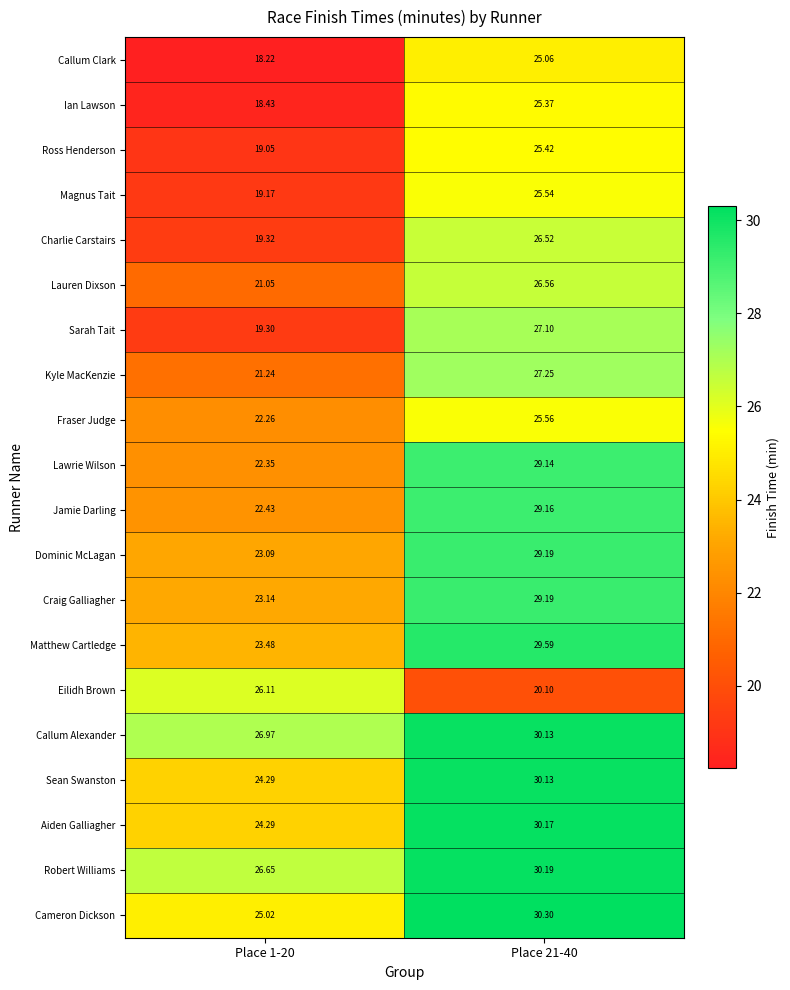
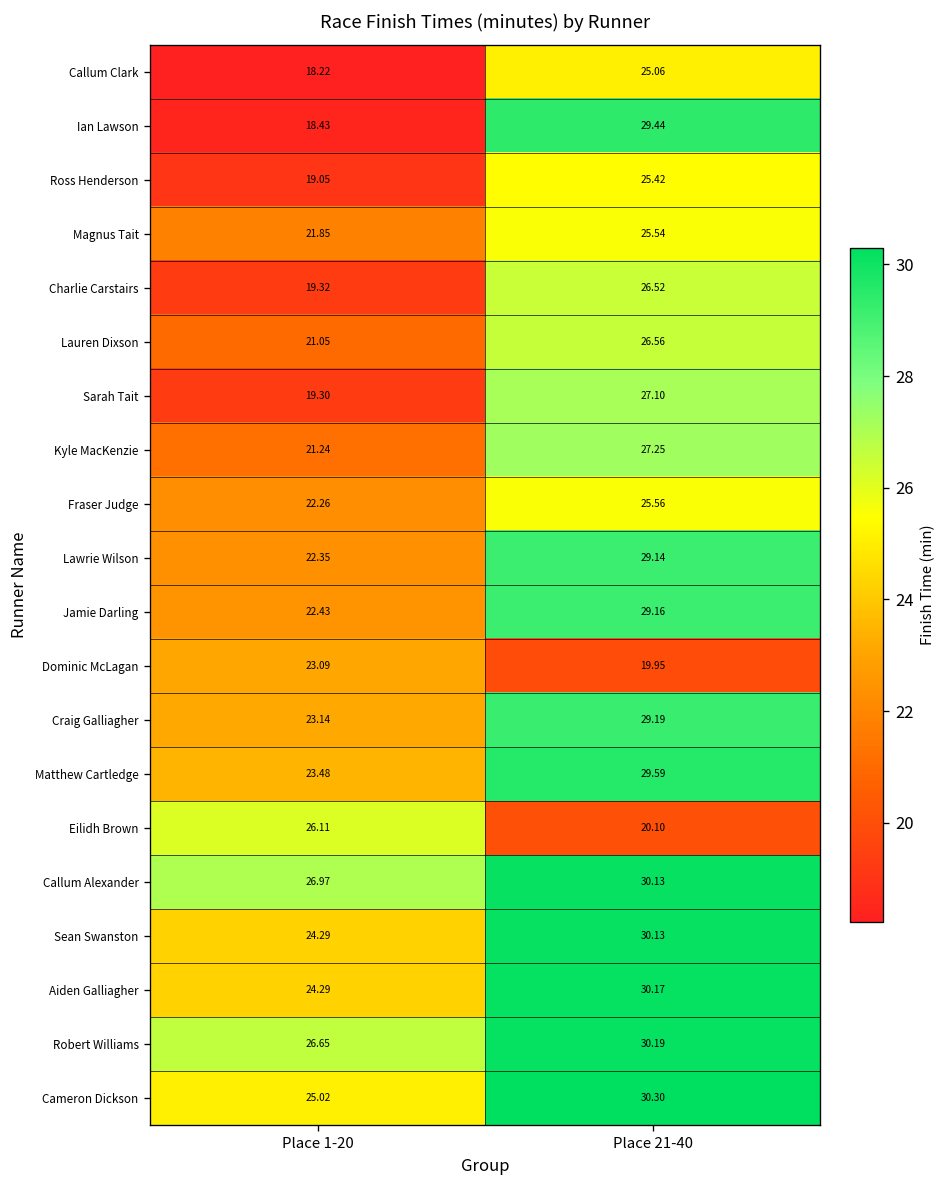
  {
    "Callum Clark": {
      "Place 1-20": 18.22,
      "Place 21-40": 25.06
    },
    "Ian Lawson": {
      "Place 1-20": 18.43,
-     "Place 21-40": 25.37
+     "Place 21-40": 29.44
    },
    "Ross Henderson": {
      "Place 1-20": 19.05,
      "Place 21-40": 25.42
    },
    "Magnus Tait": {
-     "Place 1-20": 19.17,
+     "Place 1-20": 21.85,
      "Place 21-40": 25.54
    },
    "Charlie Carstairs": {
      "Place 1-20": 19.32,
      "Place 21-40": 26.52
    },
    "Lauren Dixson": {
      "Place 1-20": 21.05,
      "Place 21-40": 26.56
    },
    "Sarah Tait": {
      "Place 1-20": 19.30,
      "Place 21-40": 27.10
    },
    "Kyle MacKenzie": {
      "Place 1-20": 21.24,
      "Place 21-40": 27.25
    },
    "Fraser Judge": {
      "Place 1-20": 22.26,
      "Place 21-40": 25.56
    },
    "Lawrie Wilson": {
      "Place 1-20": 22.35,
      "Place 21-40": 29.14
    },
    "Jamie Darling": {
      "Place 1-20": 22.43,
      "Place 21-40": 29.16
    },
    "Dominic McLagan": {
      "Place 1-20": 23.09,
-     "Place 21-40": 29.19
+     "Place 21-40": 19.95
    },
    "Craig Galliagher": {
      "Place 1-20": 23.14,
      "Place 21-40": 29.19
    },
    "Matthew Cartledge": {
      "Place 1-20": 23.48,
      "Place 21-40": 29.59
    },
    "Eilidh Brown": {
      "Place 1-20": 26.11,
      "Place 21-40": 20.10
    },
    "Callum Alexander": {
      "Place 1-20": 26.97,
      "Place 21-40": 30.13
    },
    "Sean Swanston": {
      "Place 1-20": 24.29,
      "Place 21-40": 30.13
    },
    "Aiden Galliagher": {
      "Place 1-20": 24.29,
      "Place 21-40": 30.17
    },
    "Robert Williams": {
      "Place 1-20": 26.65,
      "Place 21-40": 30.19
    },
    "Cameron Dickson": {
      "Place 1-20": 25.02,
      "Place 21-40": 30.30
    }
  }
